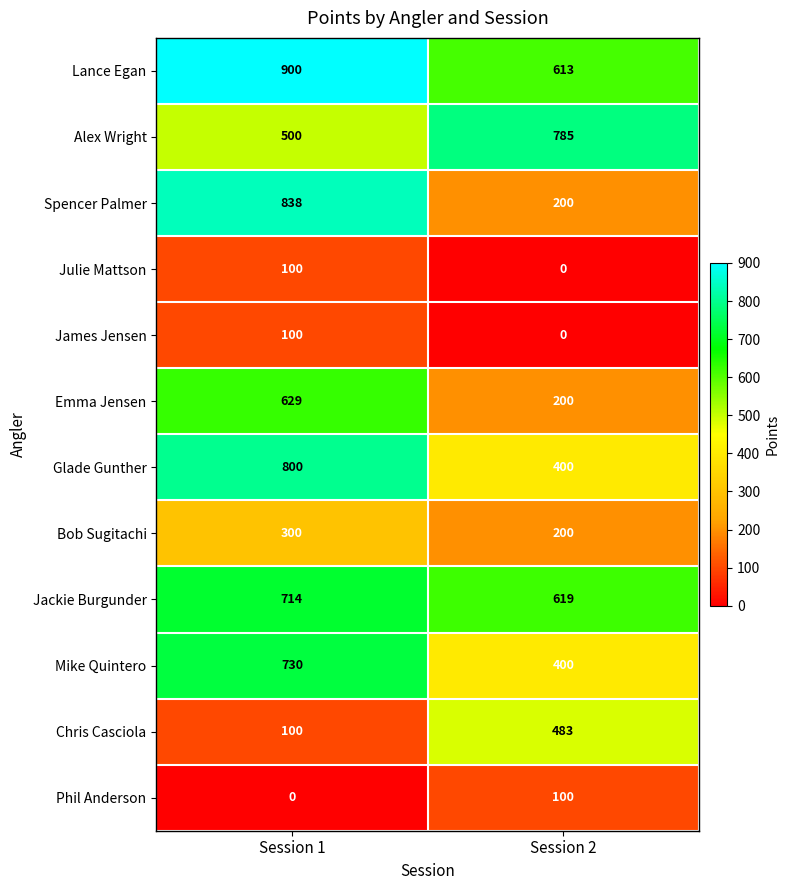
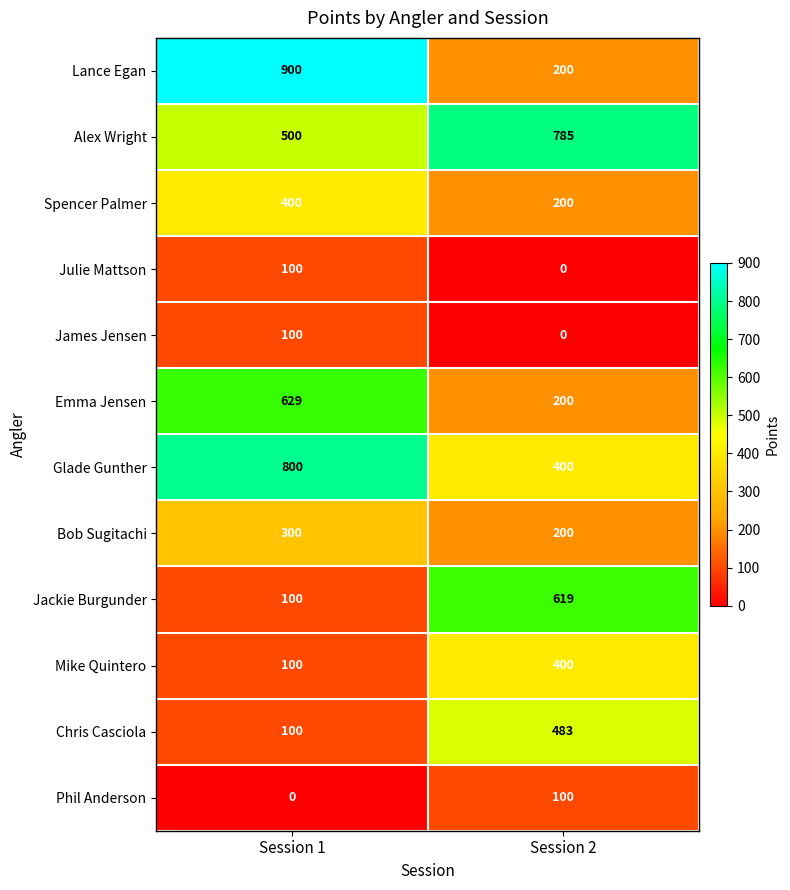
  {
    "Lance Egan": {
      "Session 1": 900,
-     "Session 2": 613
+     "Session 2": 200
    },
    "Alex Wright": {
      "Session 1": 500,
      "Session 2": 785
    },
    "Spencer Palmer": {
-     "Session 1": 838,
+     "Session 1": 400,
      "Session 2": 200
    },
    "Julie Mattson": {
      "Session 1": 100,
      "Session 2": 0
    },
    "James Jensen": {
      "Session 1": 100,
      "Session 2": 0
    },
    "Emma Jensen": {
      "Session 1": 629,
      "Session 2": 200
    },
    "Glade Gunther": {
      "Session 1": 800,
      "Session 2": 400
    },
    "Bob Sugitachi": {
      "Session 1": 300,
      "Session 2": 200
    },
    "Jackie Burgunder": {
-     "Session 1": 714,
+     "Session 1": 100,
      "Session 2": 619
    },
    "Mike Quintero": {
-     "Session 1": 730,
+     "Session 1": 100,
      "Session 2": 400
    },
    "Chris Casciola": {
      "Session 1": 100,
      "Session 2": 483
    },
    "Phil Anderson": {
      "Session 1": 0,
      "Session 2": 100
    }
  }
